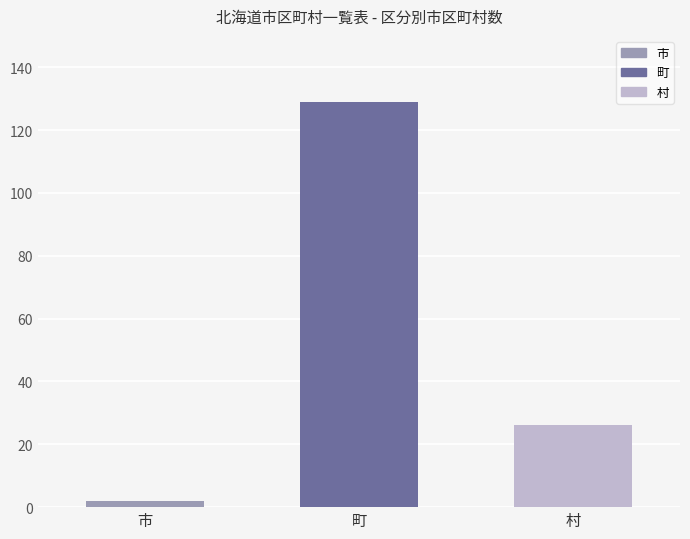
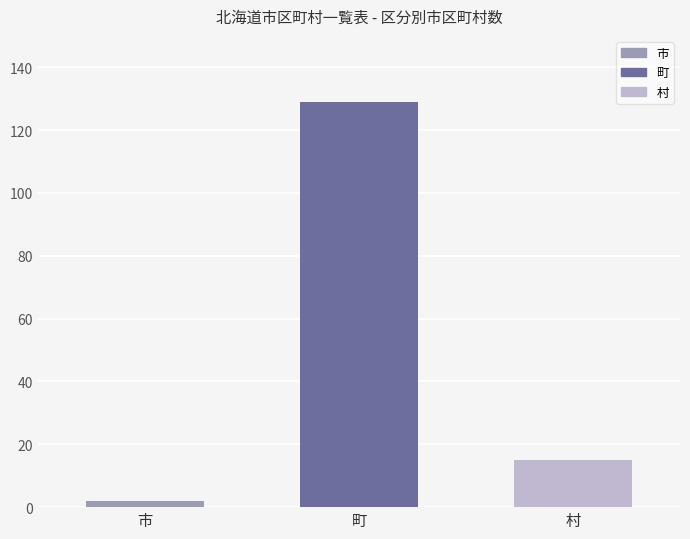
  {
    "市": 2,
    "町": 129,
-   "村": 26
+   "村": 15
  }
